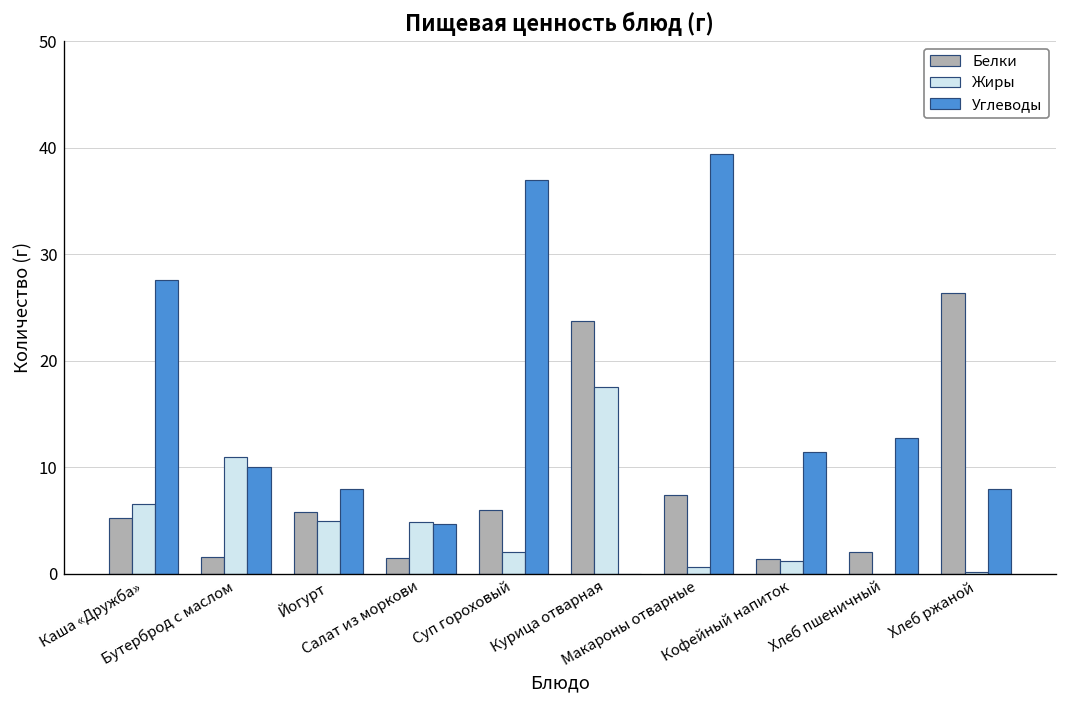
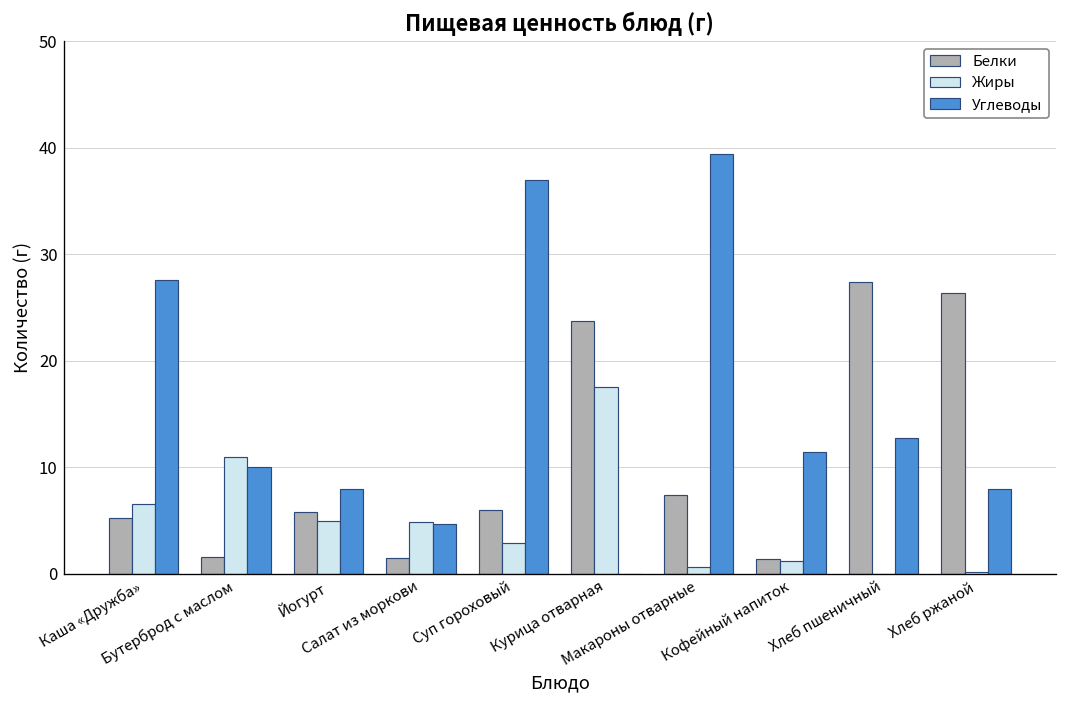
  {
    "Белки": {
      "Каша «Дружба»": 5,
      "Бутерброд с маслом": 2,
      "Йогурт": 6,
      "Салат из моркови": 2,
      "Суп гороховый": 6,
      "Курица отварная": 24,
      "Макароны отварные": 7,
      "Кофейный напиток": 1,
-     "Хлеб пшеничный": 2,
+     "Хлеб пшеничный": 27,
      "Хлеб ржаной": 26
    },
    "Жиры": {
      "Каша «Дружба»": 7,
      "Бутерброд с маслом": 11,
      "Йогурт": 5,
      "Салат из моркови": 5,
-     "Суп гороховый": 2,
+     "Суп гороховый": 3,
      "Курица отварная": 18,
      "Макароны отварные": 1,
      "Кофейный напиток": 1,
      "Хлеб пшеничный": 0
    },
    "Углеводы": {
      "Каша «Дружба»": 28,
      "Бутерброд с маслом": 10,
      "Йогурт": 8,
      "Салат из моркови": 5,
      "Суп гороховый": 37,
      "Курица отварная": 0,
      "Макароны отварные": 39,
      "Кофейный напиток": 11,
      "Хлеб пшеничный": 13,
      "Хлеб ржаной": 8
    }
  }
